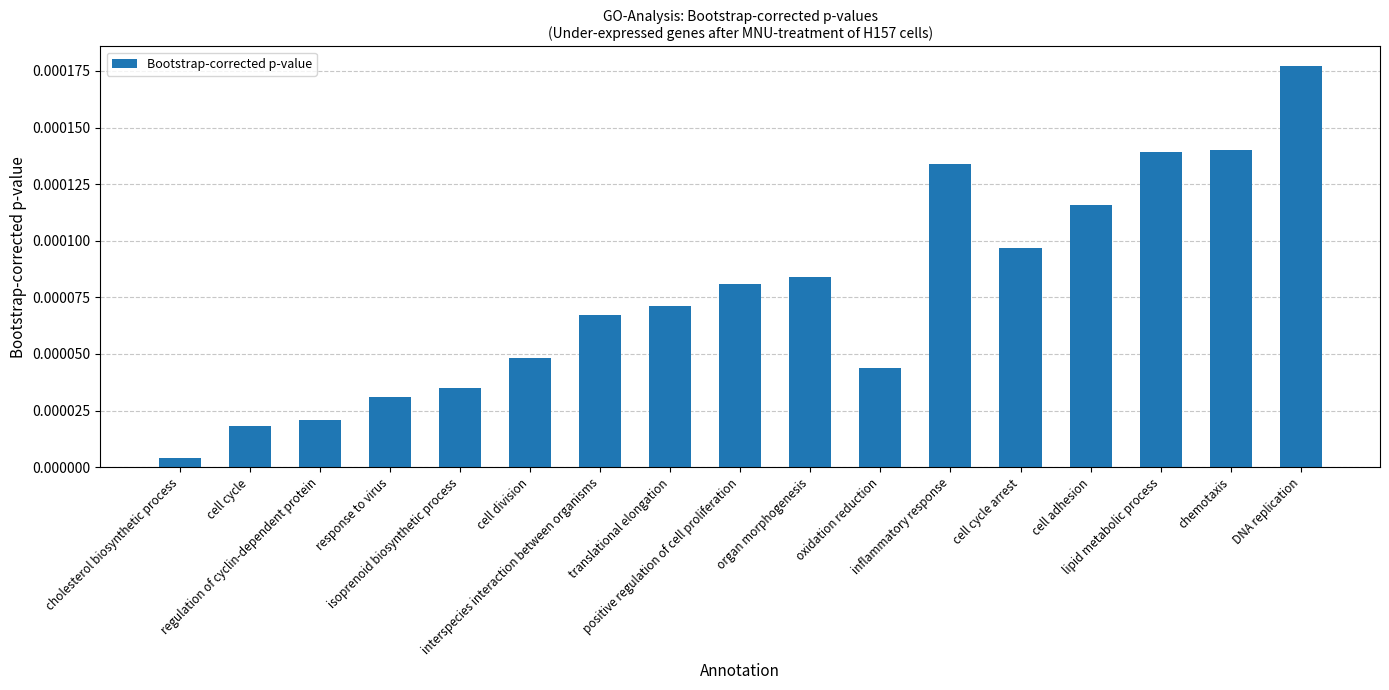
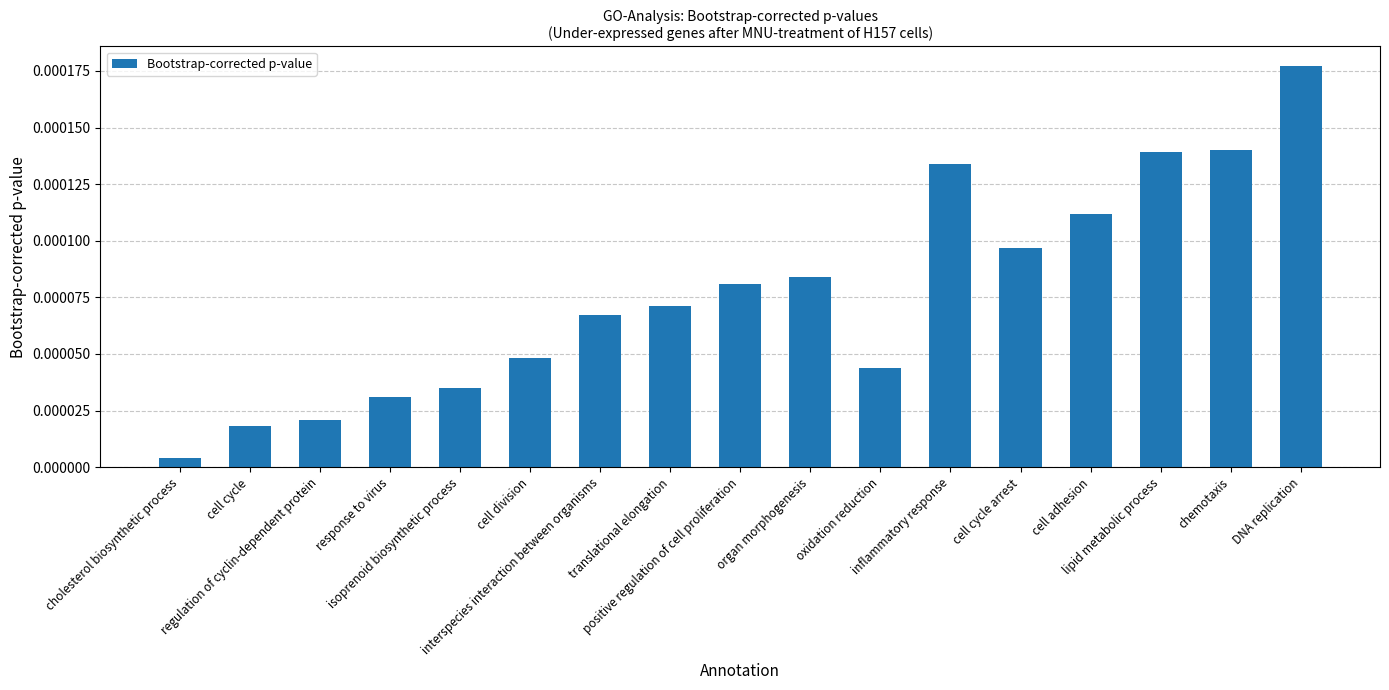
  {
    "cholesterol biosynthetic process": 0.000004,
    "cell cycle": 0.000018,
    "regulation of cyclin-dependent protein": 0.000021,
    "response to virus": 0.000031,
    "isoprenoid biosynthetic process": 0.000035,
    "cell division": 0.000048,
    "interspecies interaction between organisms": 0.000067,
    "translational elongation": 0.000071,
    "positive regulation of cell proliferation": 0.000081,
    "organ morphogenesis": 0.000084,
    "oxidation reduction": 0.000044,
    "inflammatory response": 0.000134,
    "cell cycle arrest": 0.000097,
-   "cell adhesion": 0.000116,
+   "cell adhesion": 0.000112,
    "lipid metabolic process": 0.000139,
    "chemotaxis": 0.000140,
    "DNA replication": 0.000177
  }
